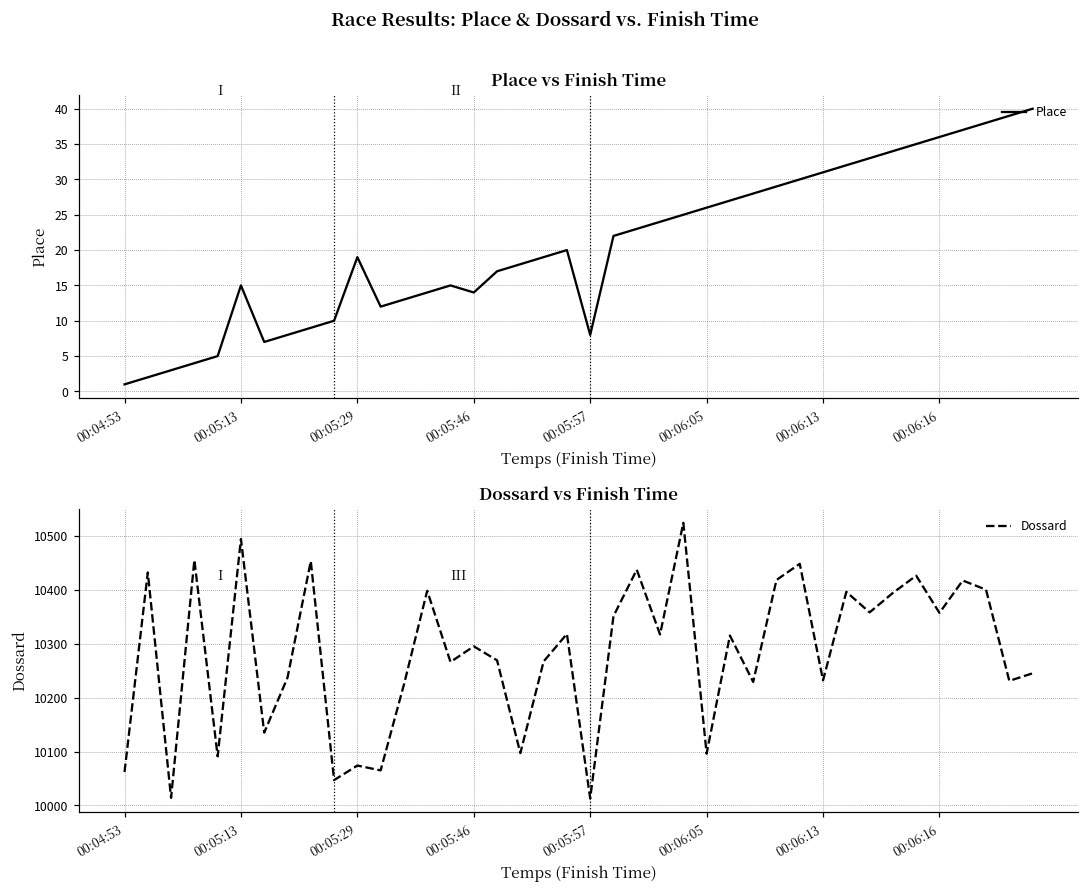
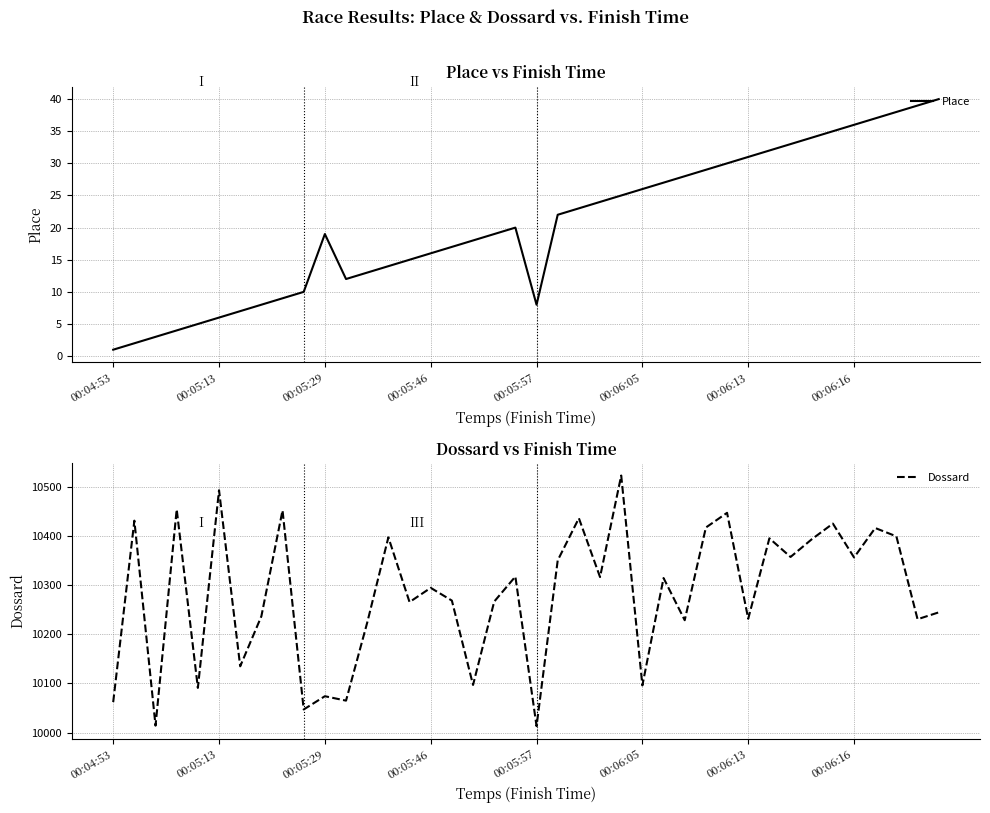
  {
    "Place vs Finish Time": {
      "00:04:53": 1,
-     "00:05:13": 15,
+     "00:05:13": 6,
      "00:05:29": 19,
-     "00:05:46": 14,
+     "00:05:46": 16,
      "00:05:57": 8,
      "00:06:05": 26
    },
    "Dossard vs Finish Time": {
      "00:04:53": 10060,
      "00:05:13": 10490,
      "00:05:29": 10070,
      "00:05:46": 10300,
      "00:05:57": 10010,
      "00:06:05": 10100
    }
  }
